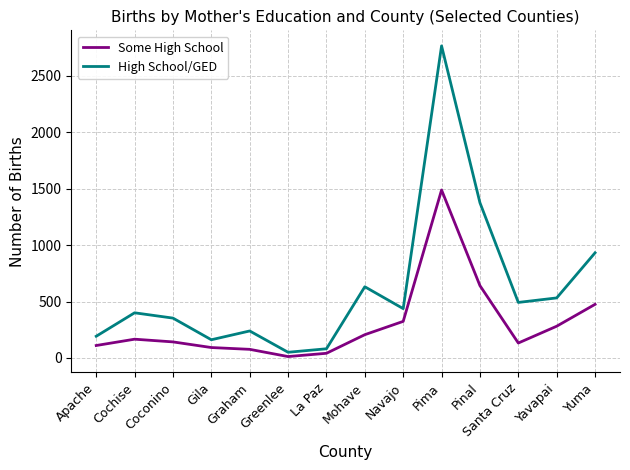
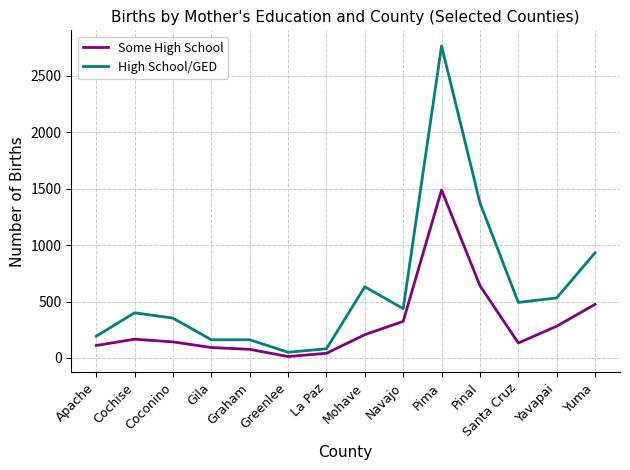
  {
    "Some High School": {
      "Apache": 110,
      "Cochise": 170,
      "Coconino": 140,
      "Gila": 90,
      "Graham": 80,
      "Greenlee": 10,
      "La Paz": 40,
      "Mohave": 210,
      "Navajo": 320,
      "Pima": 1490,
      "Pinal": 640,
      "Santa Cruz": 130,
      "Yavapai": 280,
      "Yuma": 480
    },
    "High School/GED": {
      "Apache": 190,
      "Cochise": 400,
      "Coconino": 350,
      "Gila": 160,
-     "Graham": 240,
+     "Graham": 160,
      "Greenlee": 50,
      "La Paz": 80,
      "Mohave": 630,
      "Navajo": 440,
      "Pima": 2770,
      "Pinal": 1380,
      "Santa Cruz": 490,
      "Yavapai": 530,
      "Yuma": 930
    }
  }
